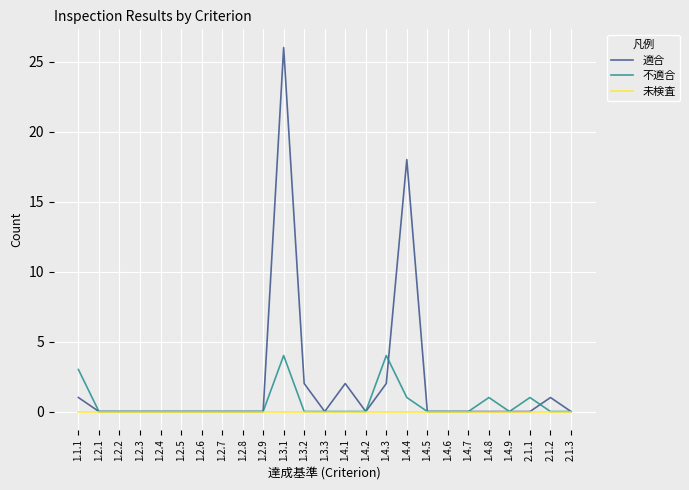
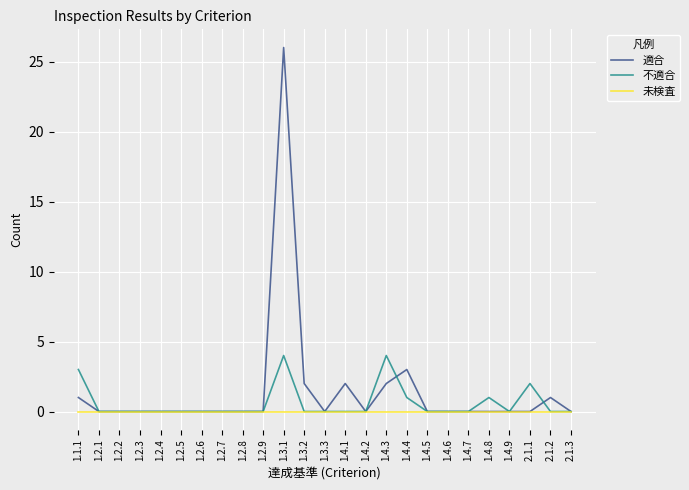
  {
    "適合": {
      "1.1.1": 1,
      "1.3.1": 26,
      "1.3.2": 2,
      "1.4.1": 2,
      "1.4.3": 2,
-     "1.4.4": 18,
+     "1.4.4": 3,
      "2.1.2": 1
    },
    "不適合": {
      "1.1.1": 3,
      "1.3.1": 4,
      "1.4.3": 4,
      "1.4.4": 1,
      "1.4.8": 1,
-     "2.1.1": 1
+     "2.1.1": 2
    },
    "未検査": {
      "1.1.1": 0,
      "1.3.1": 0,
      "1.4.3": 0,
      "1.4.4": 0
    }
  }
